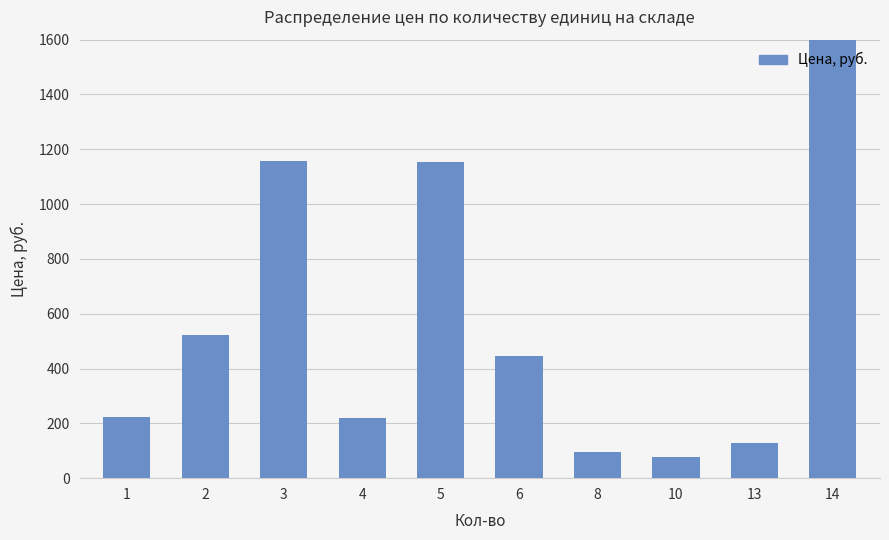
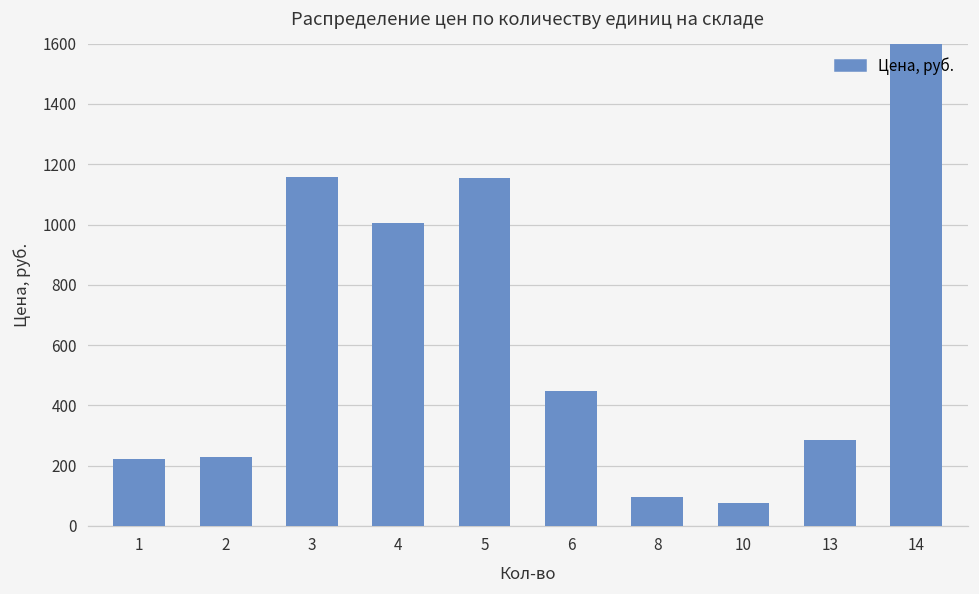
  {
    "1": 220,
-   "2": 520,
+   "2": 230,
    "3": 1160,
-   "4": 220,
+   "4": 1010,
    "5": 1150,
    "6": 450,
    "8": 100,
    "10": 80,
-   "13": 130
+   "13": 290
  }
